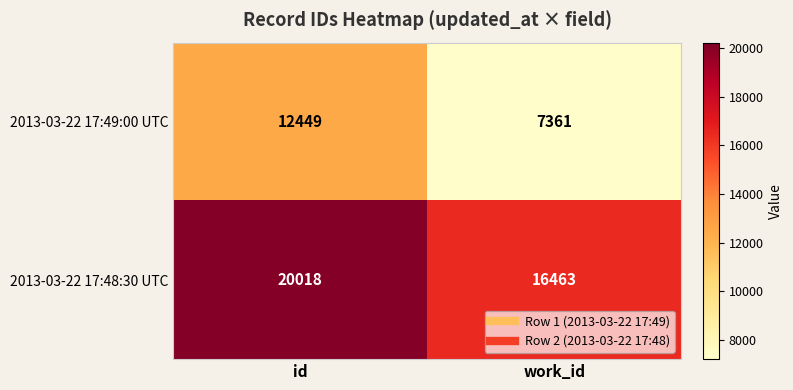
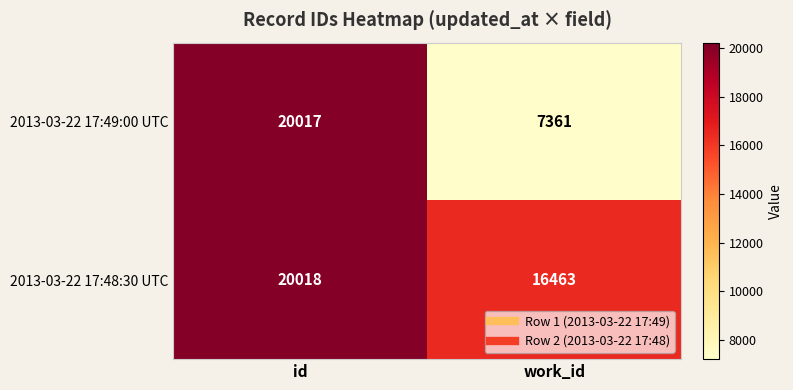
  {
    "2013-03-22 17:49:00 UTC": {
-     "id": 12449,
+     "id": 20017,
      "work_id": 7361
    },
    "2013-03-22 17:48:30 UTC": {
      "id": 20018,
      "work_id": 16463
    }
  }
